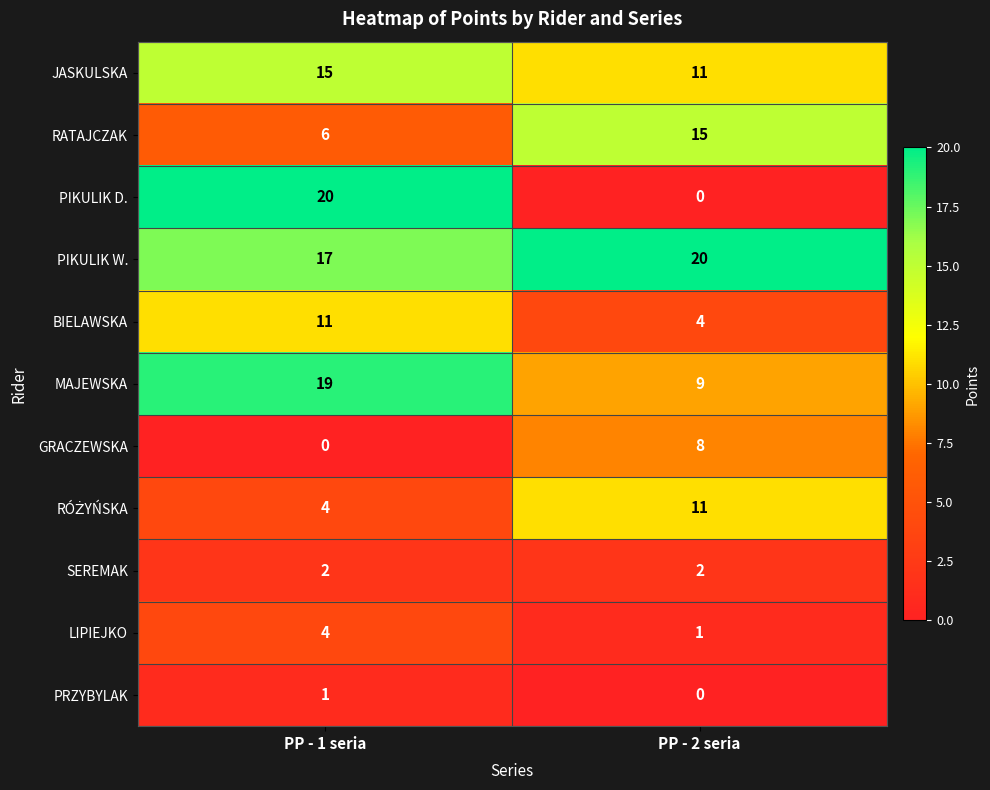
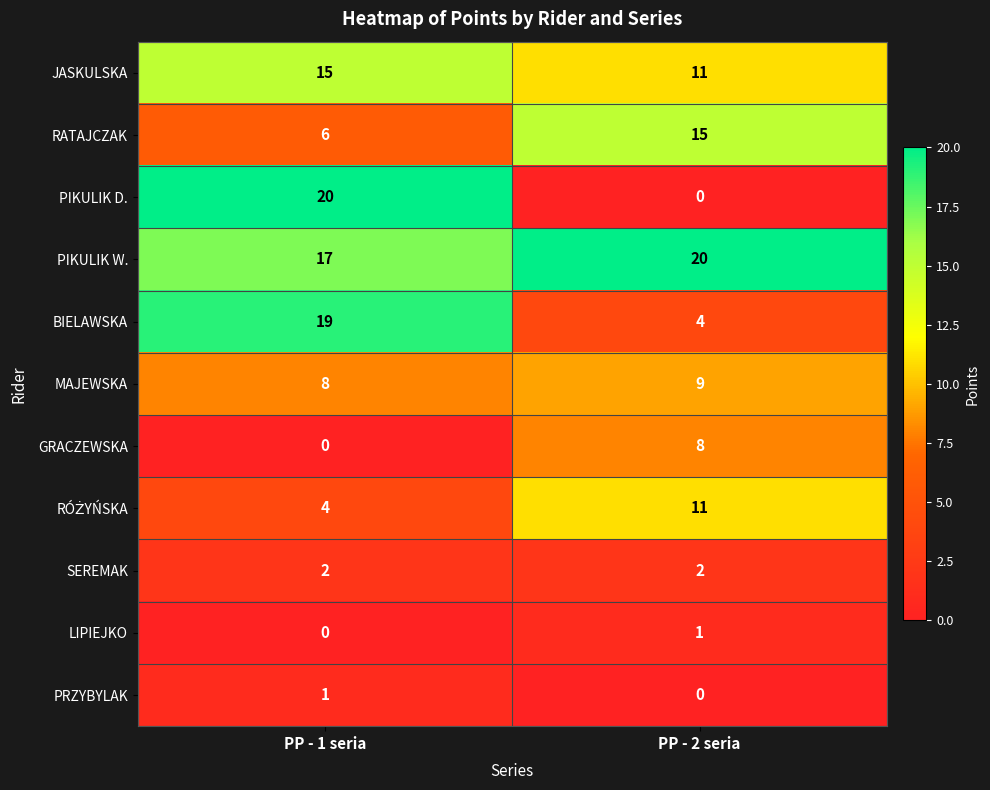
  {
    "JASKULSKA": {
      "PP - 1 seria": 15,
      "PP - 2 seria": 11
    },
    "RATAJCZAK": {
      "PP - 1 seria": 6,
      "PP - 2 seria": 15
    },
    "PIKULIK D.": {
      "PP - 1 seria": 20,
      "PP - 2 seria": 0
    },
    "PIKULIK W.": {
      "PP - 1 seria": 17,
      "PP - 2 seria": 20
    },
    "BIELAWSKA": {
-     "PP - 1 seria": 11,
+     "PP - 1 seria": 19,
      "PP - 2 seria": 4
    },
    "MAJEWSKA": {
-     "PP - 1 seria": 19,
+     "PP - 1 seria": 8,
      "PP - 2 seria": 9
    },
    "GRACZEWSKA": {
      "PP - 1 seria": 0,
      "PP - 2 seria": 8
    },
    "RÓŻYŃSKA": {
      "PP - 1 seria": 4,
      "PP - 2 seria": 11
    },
    "SEREMAK": {
      "PP - 1 seria": 2,
      "PP - 2 seria": 2
    },
    "LIPIEJKO": {
-     "PP - 1 seria": 4,
+     "PP - 1 seria": 0,
      "PP - 2 seria": 1
    },
    "PRZYBYLAK": {
      "PP - 1 seria": 1,
      "PP - 2 seria": 0
    }
  }
